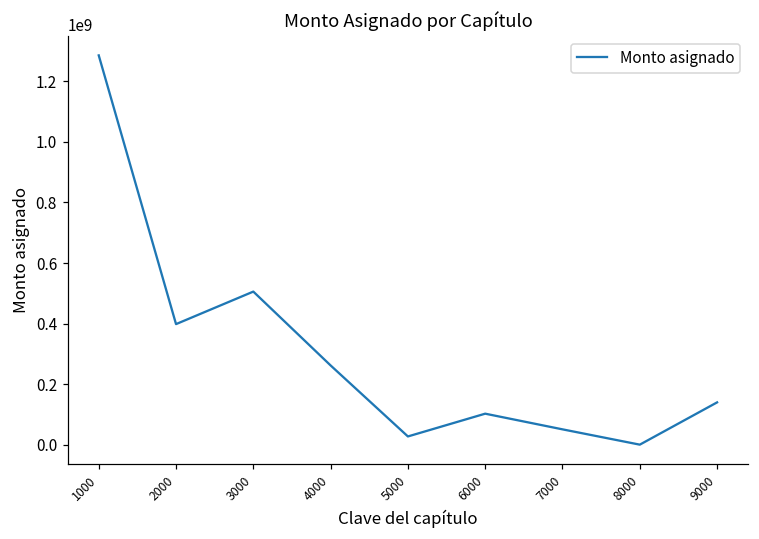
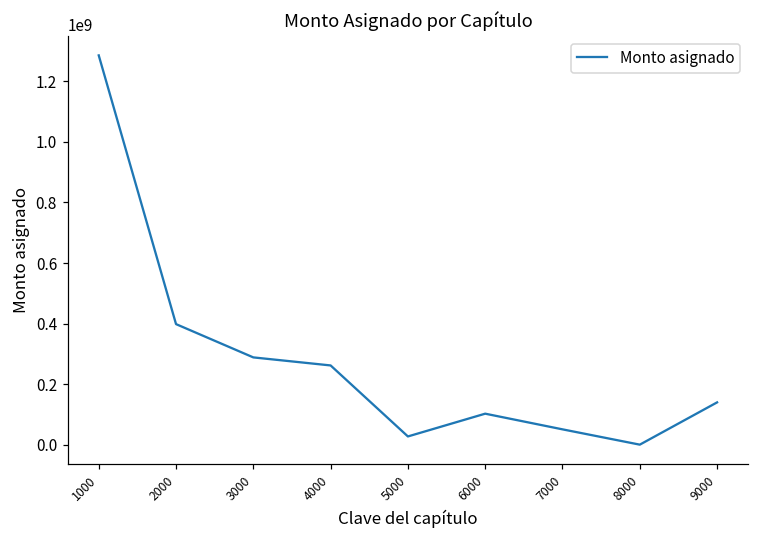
  {
    "1000": 1290000000,
    "2000": 400000000,
-   "3000": 510000000,
+   "3000": 290000000,
    "4000": 260000000,
    "5000": 30000000,
    "6000": 100000000,
    "7000": 50000000,
    "8000": 0,
    "9000": 140000000
  }
